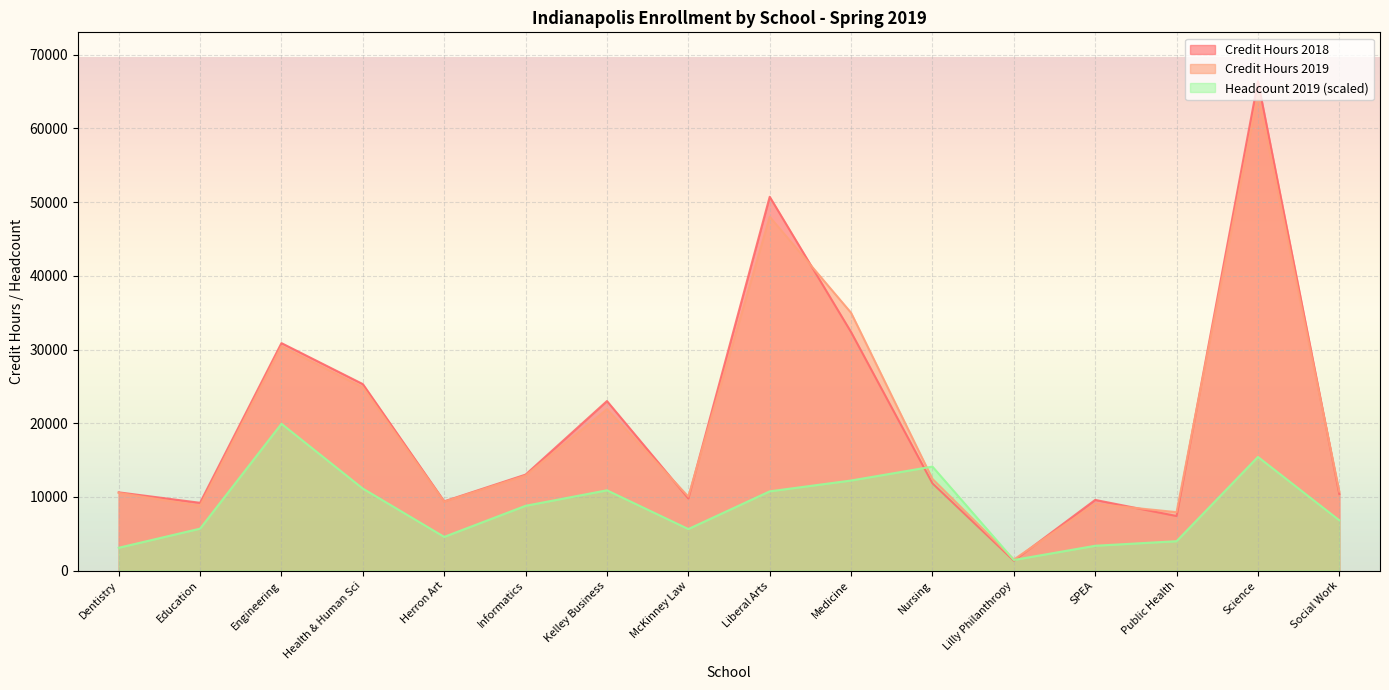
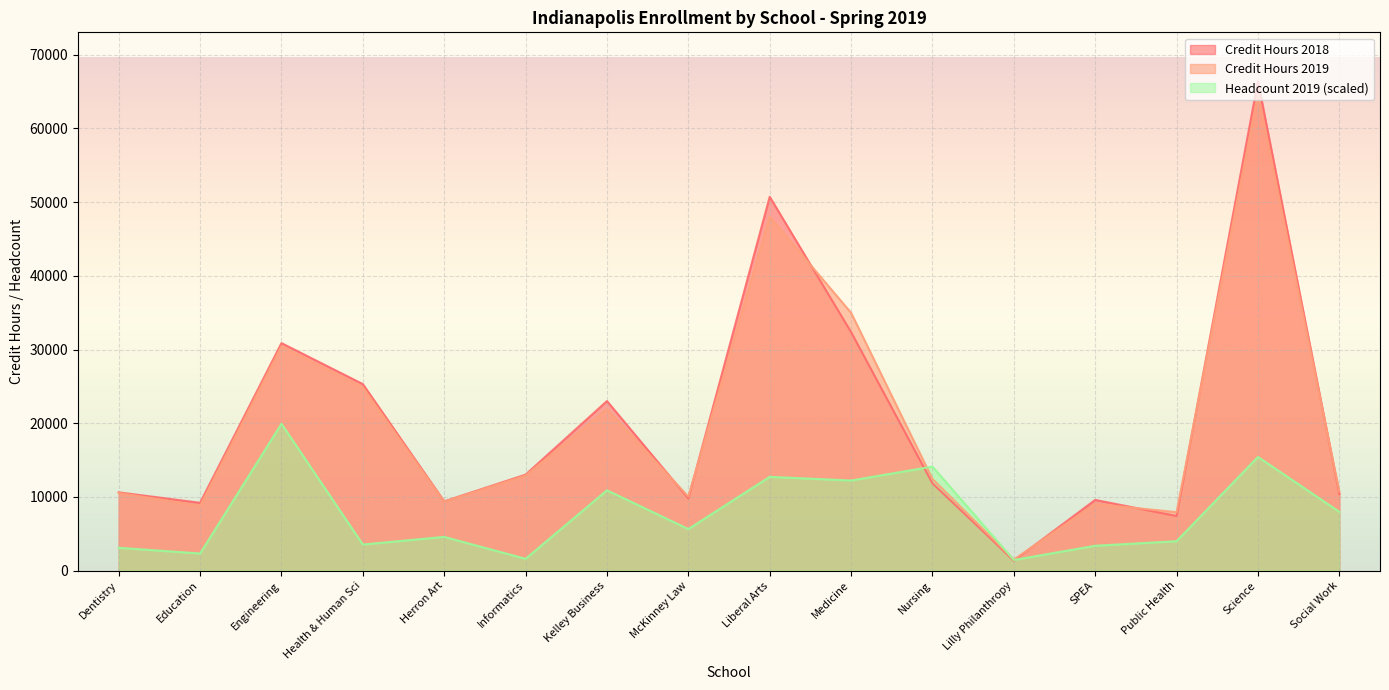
  {
    "Headcount 2019 (scaled)": {
      "Dentistry": 3000,
-     "Education": 6000,
+     "Education": 2000,
      "Engineering": 20000,
-     "Health & Human Sci": 11000,
+     "Health & Human Sci": 4000,
      "Herron Art": 5000,
-     "Informatics": 9000,
+     "Informatics": 2000,
      "Kelley Business": 11000,
      "McKinney Law": 6000,
-     "Liberal Arts": 11000,
+     "Liberal Arts": 13000,
      "Medicine": 12000,
      "Nursing": 14000,
      "SPEA": 3000,
      "Public Health": 4000,
      "Science": 15000,
-     "Social Work": 7000
+     "Social Work": 8000
    }
  }
